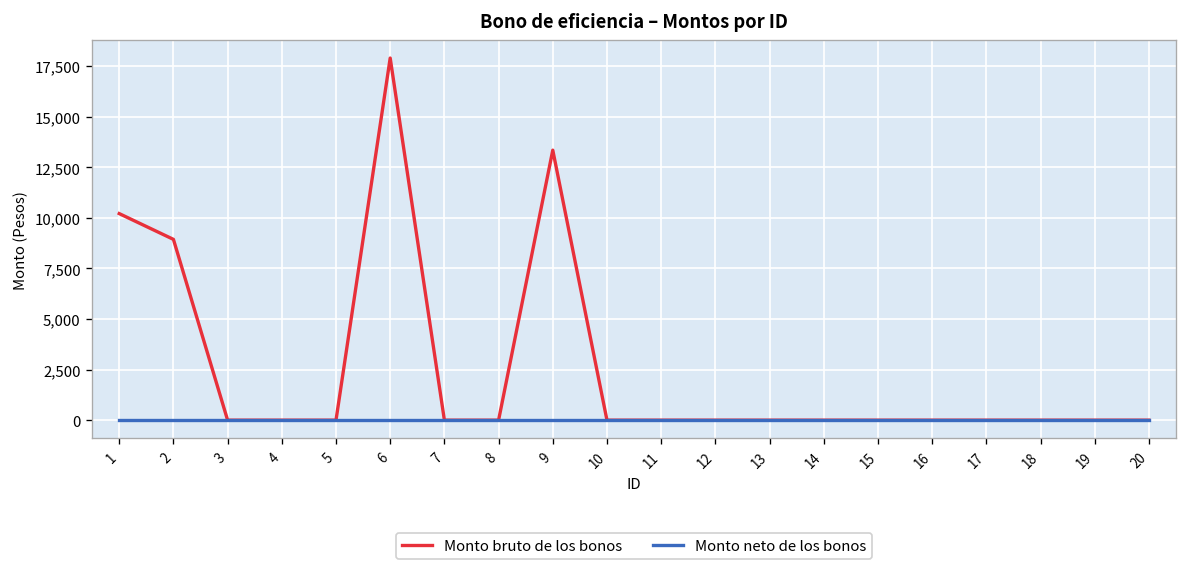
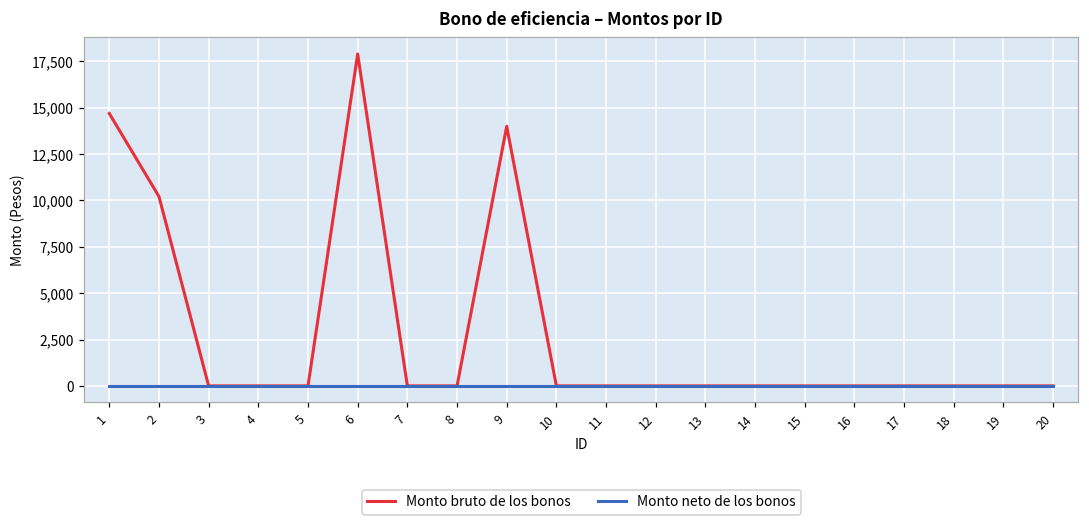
  {
    "Monto bruto de los bonos": {
-     "1": "10,200",
-     "2": "8,900",
+     "1": "14,700",
+     "2": "10,200",
      "6": "17,900",
-     "9": "13,400"
+     "9": "14,000"
    },
    "Monto neto de los bonos": {
      "1": "0",
      "2": "0",
      "6": "0",
      "9": "0"
    }
  }
